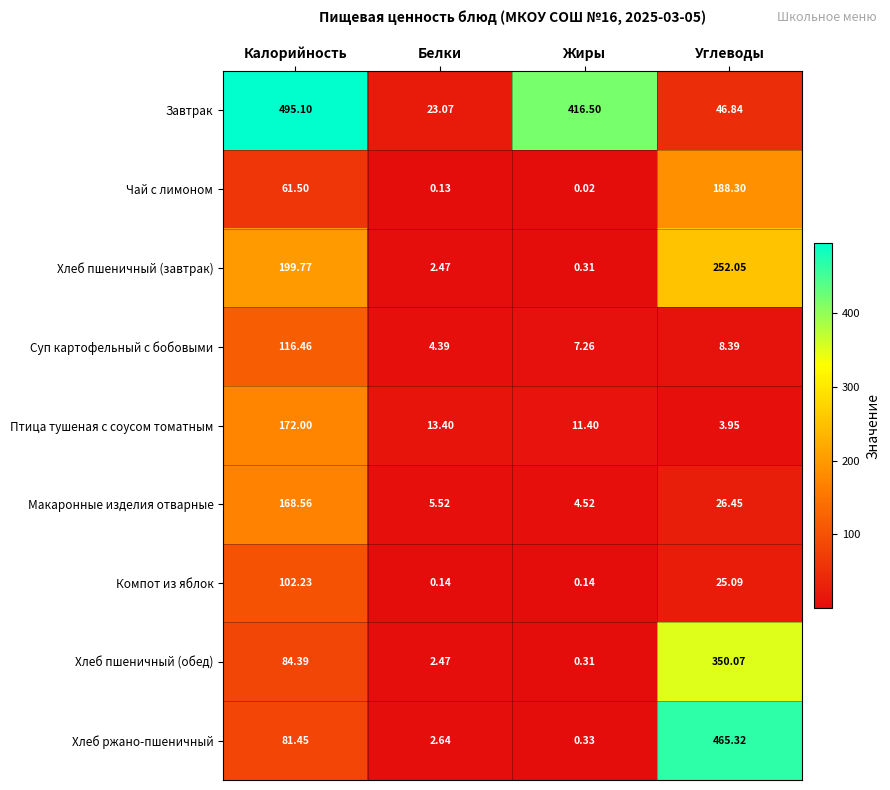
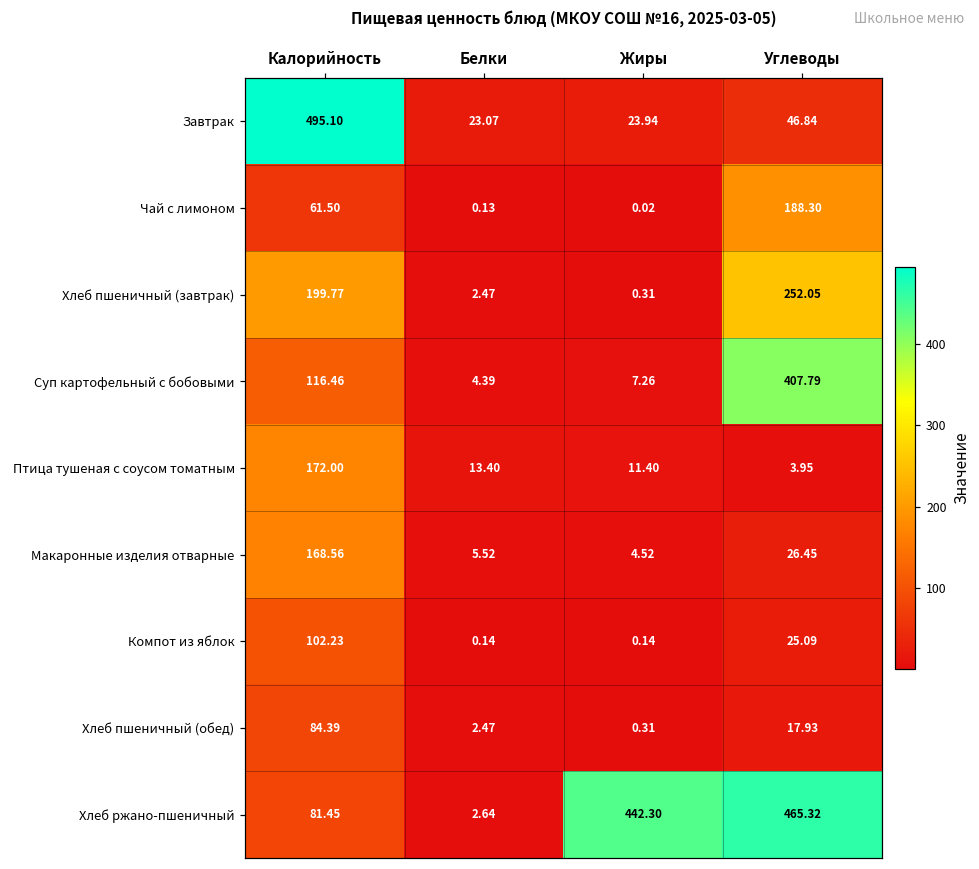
  {
    "Завтрак": {
      "Калорийность": 495.10,
      "Белки": 23.07,
-     "Жиры": 416.50,
+     "Жиры": 23.94,
      "Углеводы": 46.84
    },
    "Чай с лимоном": {
      "Калорийность": 61.50,
      "Белки": 0.13,
      "Жиры": 0.02,
      "Углеводы": 188.30
    },
    "Хлеб пшеничный (завтрак)": {
      "Калорийность": 199.77,
      "Белки": 2.47,
      "Жиры": 0.31,
      "Углеводы": 252.05
    },
    "Суп картофельный с бобовыми": {
      "Калорийность": 116.46,
      "Белки": 4.39,
      "Жиры": 7.26,
-     "Углеводы": 8.39
+     "Углеводы": 407.79
    },
    "Птица тушеная с соусом томатным": {
      "Калорийность": 172.00,
      "Белки": 13.40,
      "Жиры": 11.40,
      "Углеводы": 3.95
    },
    "Макаронные изделия отварные": {
      "Калорийность": 168.56,
      "Белки": 5.52,
      "Жиры": 4.52,
      "Углеводы": 26.45
    },
    "Компот из яблок": {
      "Калорийность": 102.23,
      "Белки": 0.14,
      "Жиры": 0.14,
      "Углеводы": 25.09
    },
    "Хлеб пшеничный (обед)": {
      "Калорийность": 84.39,
      "Белки": 2.47,
      "Жиры": 0.31,
-     "Углеводы": 350.07
+     "Углеводы": 17.93
    },
    "Хлеб ржано-пшеничный": {
      "Калорийность": 81.45,
      "Белки": 2.64,
-     "Жиры": 0.33,
+     "Жиры": 442.30,
      "Углеводы": 465.32
    }
  }
